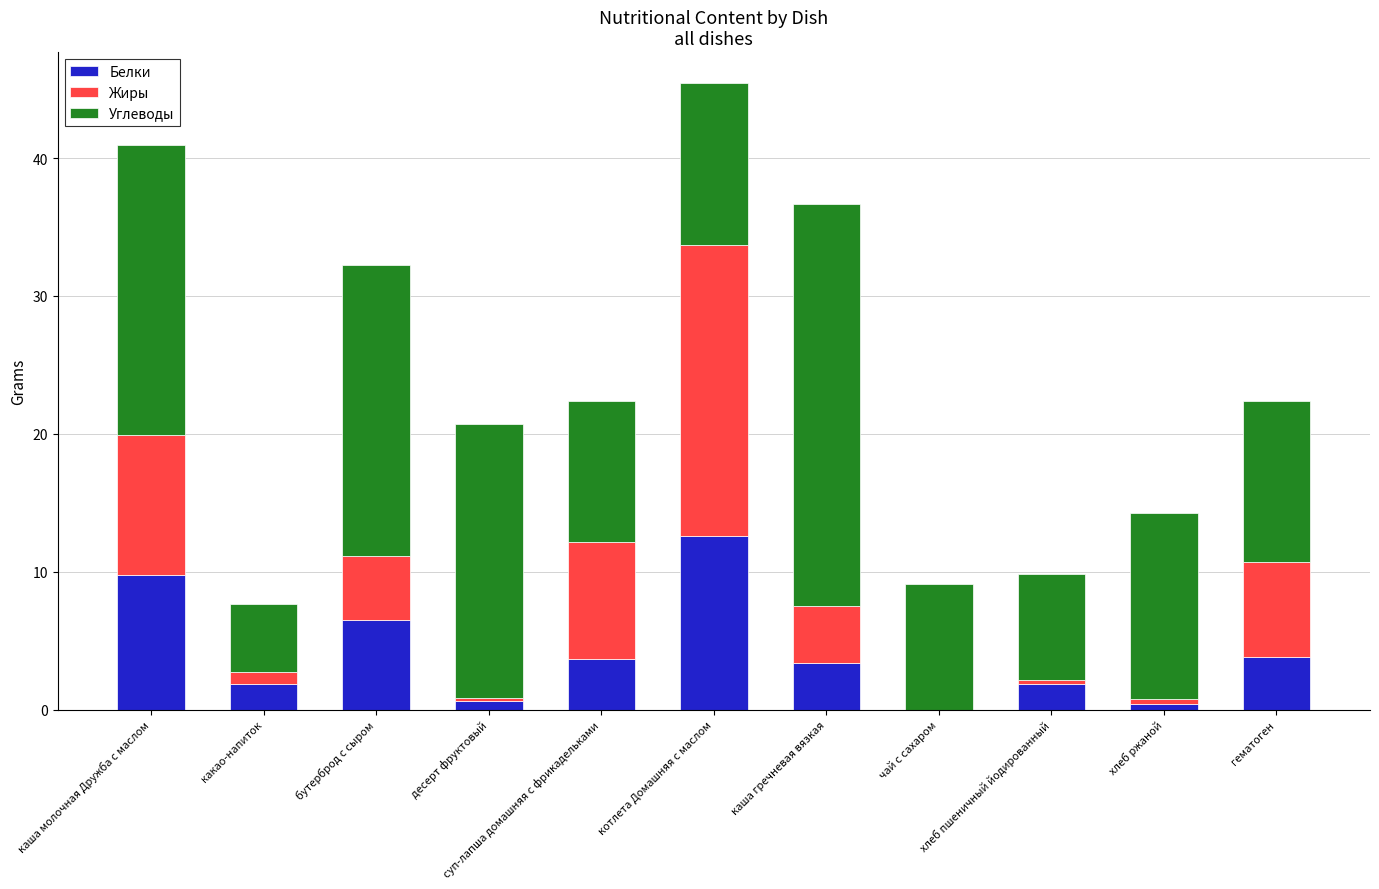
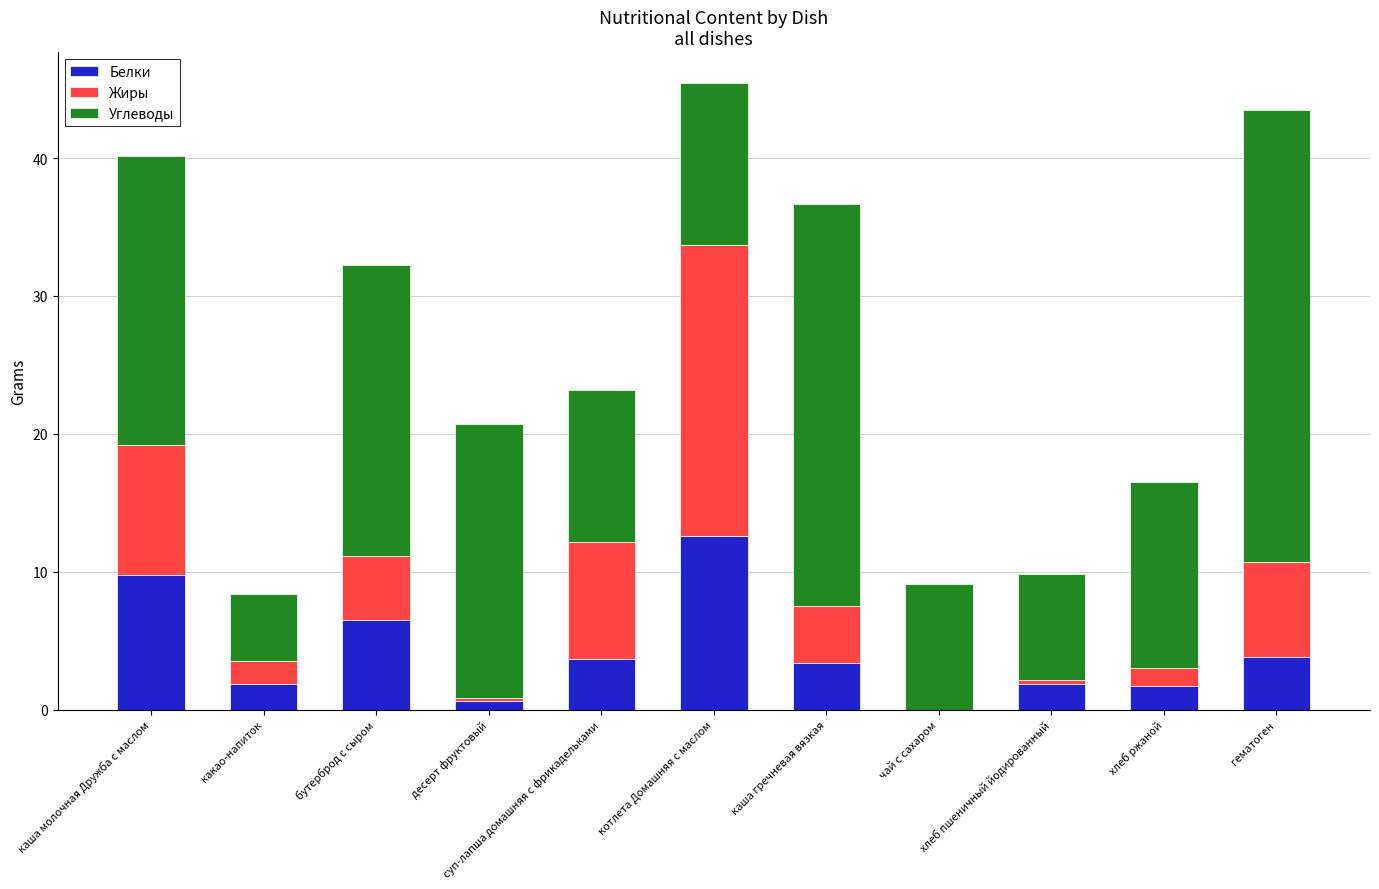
  {
    "Белки": {
      "каша молочная Дружба с маслом": 9.8,
      "какао-напиток": 1.8,
      "бутерброд с сыром": 6.5,
      "десерт фруктовый": 0.6,
      "суп-лапша домашняя с фрикадельками": 3.6,
      "котлета Домашняя с маслом": 12.6,
      "каша гречневая вязкая": 3.4,
      "чай с сахаром": 0.0,
      "хлеб пшеничный йодированный": 1.9,
-     "хлеб ржаной": 0.4,
+     "хлеб ржаной": 1.7,
      "гематоген": 3.8
    },
    "Жиры": {
-     "каша молочная Дружба с маслом": 10.2,
-     "какао-напиток": 0.9,
+     "каша молочная Дружба с маслом": 9.4,
+     "какао-напиток": 1.7,
      "бутерброд с сыром": 4.6,
      "десерт фруктовый": 0.2,
      "суп-лапша домашняя с фрикадельками": 8.5,
      "котлета Домашняя с маслом": 21.1,
      "каша гречневая вязкая": 4.1,
      "чай с сахаром": 0.0,
      "хлеб пшеничный йодированный": 0.3,
-     "хлеб ржаной": 0.3,
+     "хлеб ржаной": 1.3,
      "гематоген": 6.9
    },
    "Углеводы": {
      "каша молочная Дружба с маслом": 21.0,
      "какао-напиток": 4.9,
      "бутерброд с сыром": 21.1,
      "десерт фруктовый": 19.9,
-     "суп-лапша домашняя с фрикадельками": 10.2,
+     "суп-лапша домашняя с фрикадельками": 11.0,
      "котлета Домашняя с маслом": 11.7,
      "каша гречневая вязкая": 29.2,
      "чай с сахаром": 9.1,
      "хлеб пшеничный йодированный": 7.7,
      "хлеб ржаной": 13.5,
-     "гематоген": 11.7
+     "гематоген": 32.8
    }
  }
